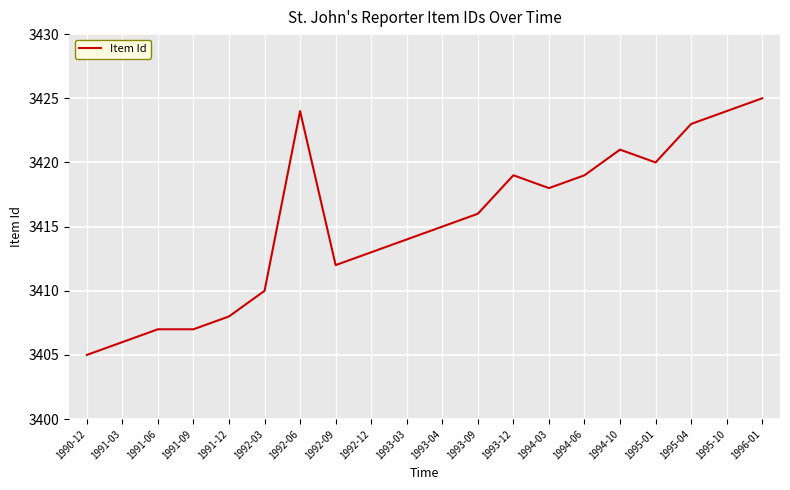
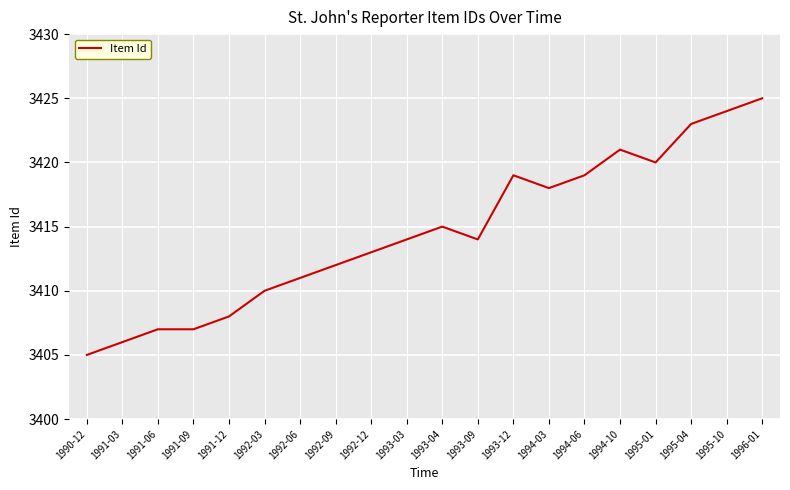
  {
    "1990-12": 3405,
    "1991-03": 3406,
    "1991-06": 3407,
    "1991-09": 3407,
    "1991-12": 3408,
    "1992-03": 3410,
-   "1992-06": 3424,
+   "1992-06": 3411,
    "1992-09": 3412,
    "1992-12": 3413,
    "1993-03": 3414,
    "1993-04": 3415,
-   "1993-09": 3416,
+   "1993-09": 3414,
    "1993-12": 3419,
    "1994-03": 3418,
    "1994-06": 3419,
    "1994-10": 3421,
    "1995-01": 3420,
    "1995-04": 3423,
    "1995-10": 3424,
    "1996-01": 3425
  }
